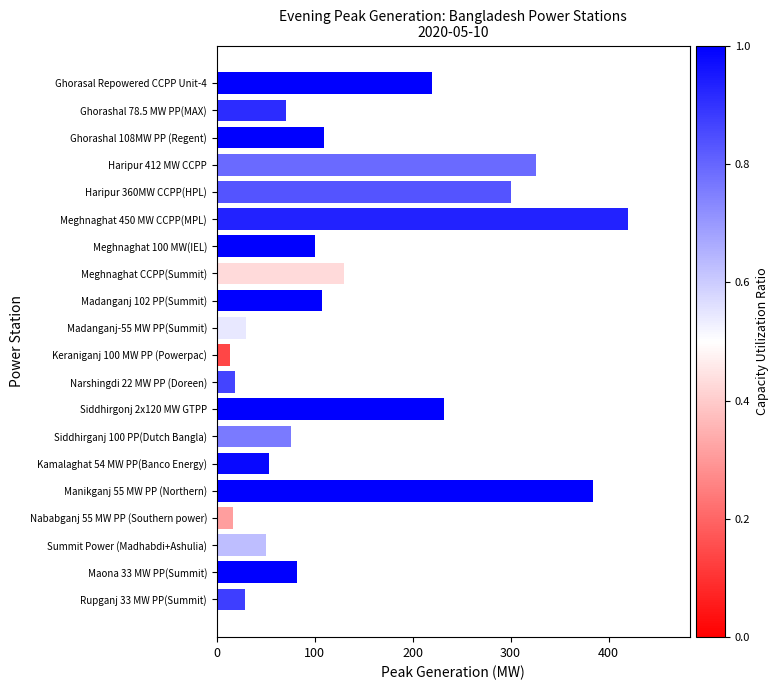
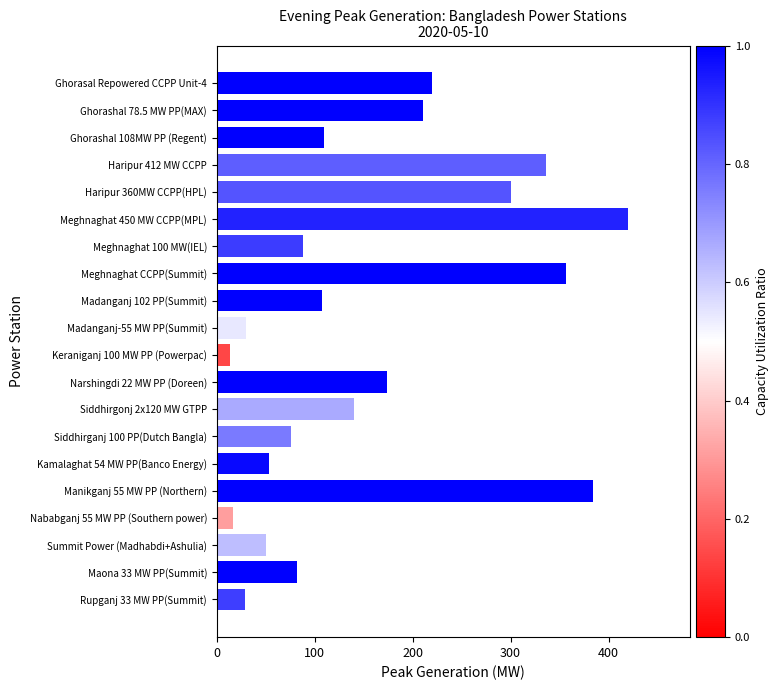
  {
    "Ghorasal Repowered CCPP Unit-4": 220,
-   "Ghorashal 78.5 MW PP(MAX)": 70,
+   "Ghorashal 78.5 MW PP(MAX)": 210,
    "Ghorashal 108MW PP (Regent)": 110,
-   "Haripur 412 MW CCPP": 330,
+   "Haripur 412 MW CCPP": 340,
    "Haripur 360MW CCPP(HPL)": 300,
    "Meghnaghat 450 MW CCPP(MPL)": 420,
-   "Meghnaghat 100 MW(IEL)": 100,
-   "Meghnaghat CCPP(Summit)": 130,
+   "Meghnaghat 100 MW(IEL)": 90,
+   "Meghnaghat CCPP(Summit)": 360,
    "Madanganj 102 PP(Summit)": 110,
    "Madanganj-55 MW PP(Summit)": 30,
    "Keraniganj 100 MW PP (Powerpac)": 10,
-   "Narshingdi 22 MW PP (Doreen)": 20,
-   "Siddhirgonj 2x120 MW GTPP": 230,
+   "Narshingdi 22 MW PP (Doreen)": 170,
+   "Siddhirgonj 2x120 MW GTPP": 140,
    "Siddhirganj 100 PP(Dutch Bangla)": 80,
    "Kamalaghat 54 MW PP(Banco Energy)": 50,
    "Manikganj 55 MW PP (Northern)": 380,
    "Nababganj 55 MW PP (Southern power)": 20,
    "Summit Power (Madhabdi+Ashulia)": 50,
    "Maona 33 MW PP(Summit)": 80,
    "Rupganj 33 MW PP(Summit)": 30
  }
